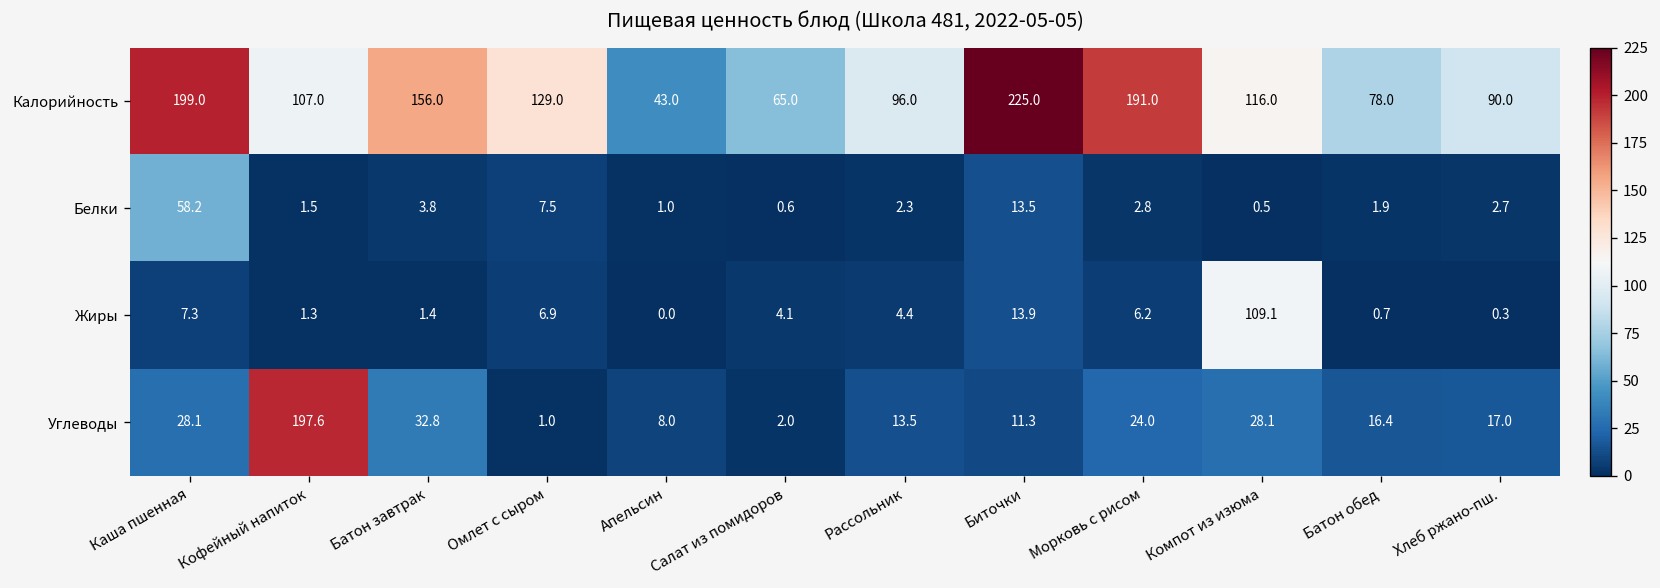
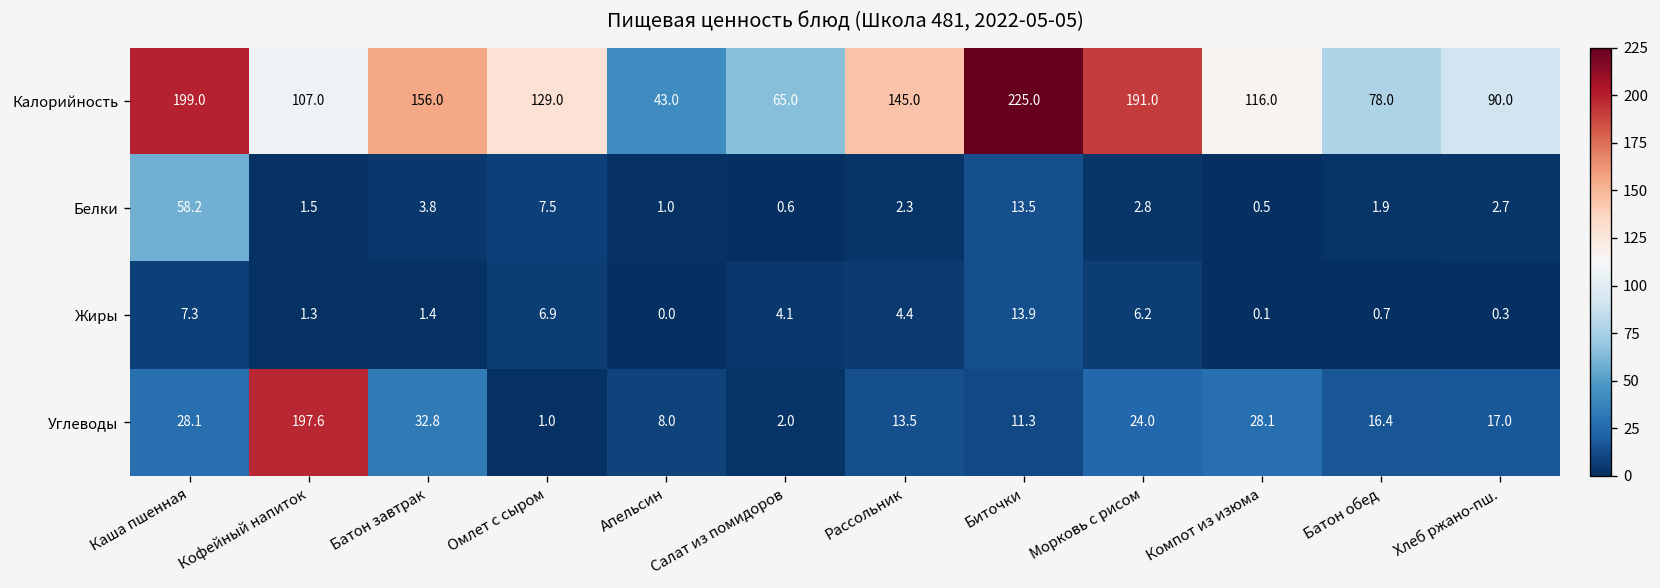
  {
    "Калорийность": {
      "Каша пшенная": 199.0,
      "Кофейный напиток": 107.0,
      "Батон завтрак": 156.0,
      "Омлет с сыром": 129.0,
      "Апельсин": 43.0,
      "Салат из помидоров": 65.0,
-     "Рассольник": 96.0,
+     "Рассольник": 145.0,
      "Биточки": 225.0,
      "Морковь с рисом": 191.0,
      "Компот из изюма": 116.0,
      "Батон обед": 78.0,
      "Хлеб ржано-пш.": 90.0
    },
    "Белки": {
      "Каша пшенная": 58.2,
      "Кофейный напиток": 1.5,
      "Батон завтрак": 3.8,
      "Омлет с сыром": 7.5,
      "Апельсин": 1.0,
      "Салат из помидоров": 0.6,
      "Рассольник": 2.3,
      "Биточки": 13.5,
      "Морковь с рисом": 2.8,
      "Компот из изюма": 0.5,
      "Батон обед": 1.9,
      "Хлеб ржано-пш.": 2.7
    },
    "Жиры": {
      "Каша пшенная": 7.3,
      "Кофейный напиток": 1.3,
      "Батон завтрак": 1.4,
      "Омлет с сыром": 6.9,
      "Апельсин": 0.0,
      "Салат из помидоров": 4.1,
      "Рассольник": 4.4,
      "Биточки": 13.9,
      "Морковь с рисом": 6.2,
-     "Компот из изюма": 109.1,
+     "Компот из изюма": 0.1,
      "Батон обед": 0.7,
      "Хлеб ржано-пш.": 0.3
    },
    "Углеводы": {
      "Каша пшенная": 28.1,
      "Кофейный напиток": 197.6,
      "Батон завтрак": 32.8,
      "Омлет с сыром": 1.0,
      "Апельсин": 8.0,
      "Салат из помидоров": 2.0,
      "Рассольник": 13.5,
      "Биточки": 11.3,
      "Морковь с рисом": 24.0,
      "Компот из изюма": 28.1,
      "Батон обед": 16.4,
      "Хлеб ржано-пш.": 17.0
    }
  }
